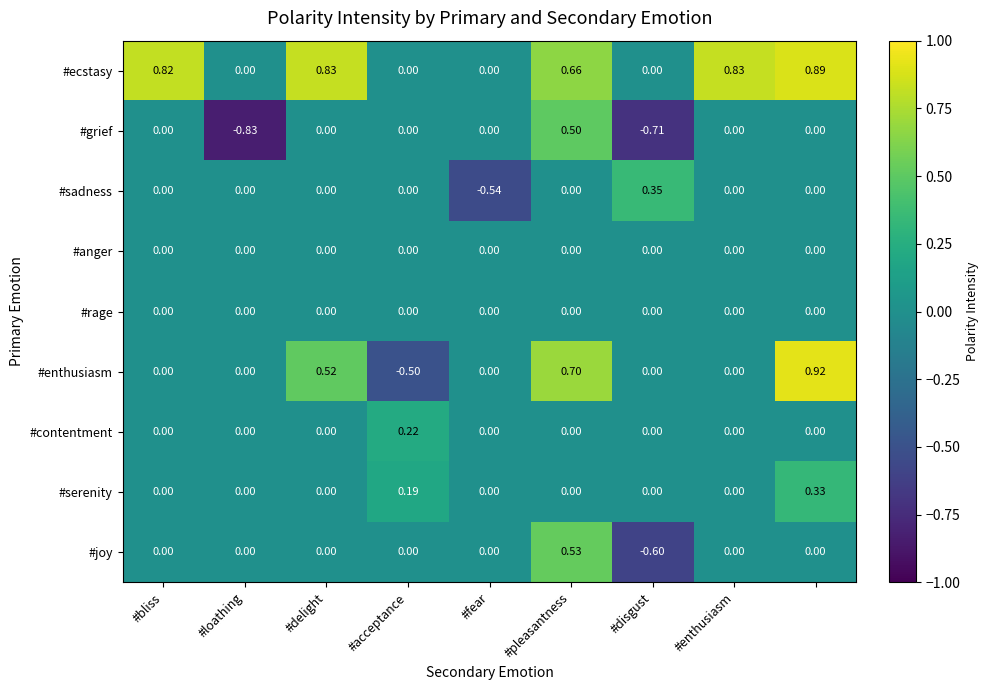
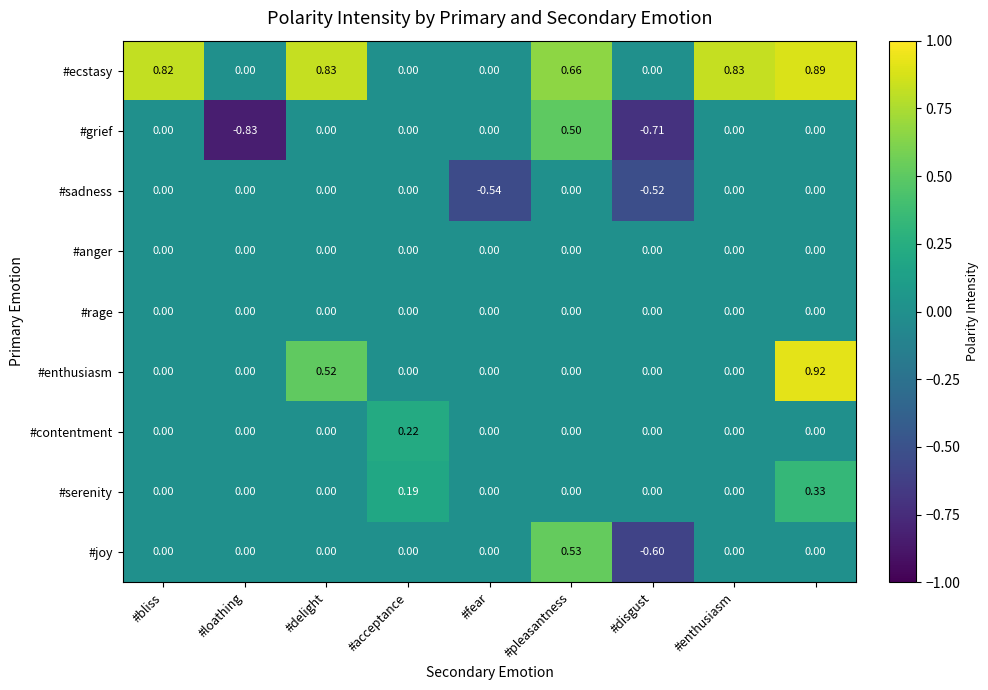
  {
    "#ecstasy": {
      "#bliss": 0.82,
      "#loathing": 0.00,
      "#delight": 0.83,
      "#acceptance": 0.00,
      "#fear": 0.00,
      "#pleasantness": 0.66,
      "#disgust": 0.00,
      "#enthusiasm": 0.83
    },
    "#grief": {
      "#bliss": 0.00,
      "#loathing": -0.83,
      "#delight": 0.00,
      "#acceptance": 0.00,
      "#fear": 0.00,
      "#pleasantness": 0.50,
      "#disgust": -0.71,
      "#enthusiasm": 0.00
    },
    "#sadness": {
      "#bliss": 0.00,
      "#loathing": 0.00,
      "#delight": 0.00,
      "#acceptance": 0.00,
      "#fear": -0.54,
      "#pleasantness": 0.00,
-     "#disgust": 0.35,
+     "#disgust": -0.52,
      "#enthusiasm": 0.00
    },
    "#anger": {
      "#bliss": 0.00,
      "#loathing": 0.00,
      "#delight": 0.00,
      "#acceptance": 0.00,
      "#fear": 0.00,
      "#pleasantness": 0.00,
      "#disgust": 0.00,
      "#enthusiasm": 0.00
    },
    "#rage": {
      "#bliss": 0.00,
      "#loathing": 0.00,
      "#delight": 0.00,
      "#acceptance": 0.00,
      "#fear": 0.00,
      "#pleasantness": 0.00,
      "#disgust": 0.00,
      "#enthusiasm": 0.00
    },
    "#enthusiasm": {
      "#bliss": 0.00,
      "#loathing": 0.00,
      "#delight": 0.52,
-     "#acceptance": -0.50,
+     "#acceptance": 0.00,
      "#fear": 0.00,
-     "#pleasantness": 0.70,
+     "#pleasantness": 0.00,
      "#disgust": 0.00,
      "#enthusiasm": 0.00
    },
    "#contentment": {
      "#bliss": 0.00,
      "#loathing": 0.00,
      "#delight": 0.00,
      "#acceptance": 0.22,
      "#fear": 0.00,
      "#pleasantness": 0.00,
      "#disgust": 0.00,
      "#enthusiasm": 0.00
    },
    "#serenity": {
      "#bliss": 0.00,
      "#loathing": 0.00,
      "#delight": 0.00,
      "#acceptance": 0.19,
      "#fear": 0.00,
      "#pleasantness": 0.00,
      "#disgust": 0.00,
      "#enthusiasm": 0.00
    },
    "#joy": {
      "#bliss": 0.00,
      "#loathing": 0.00,
      "#delight": 0.00,
      "#acceptance": 0.00,
      "#fear": 0.00,
      "#pleasantness": 0.53,
      "#disgust": -0.60,
      "#enthusiasm": 0.00
    }
  }
